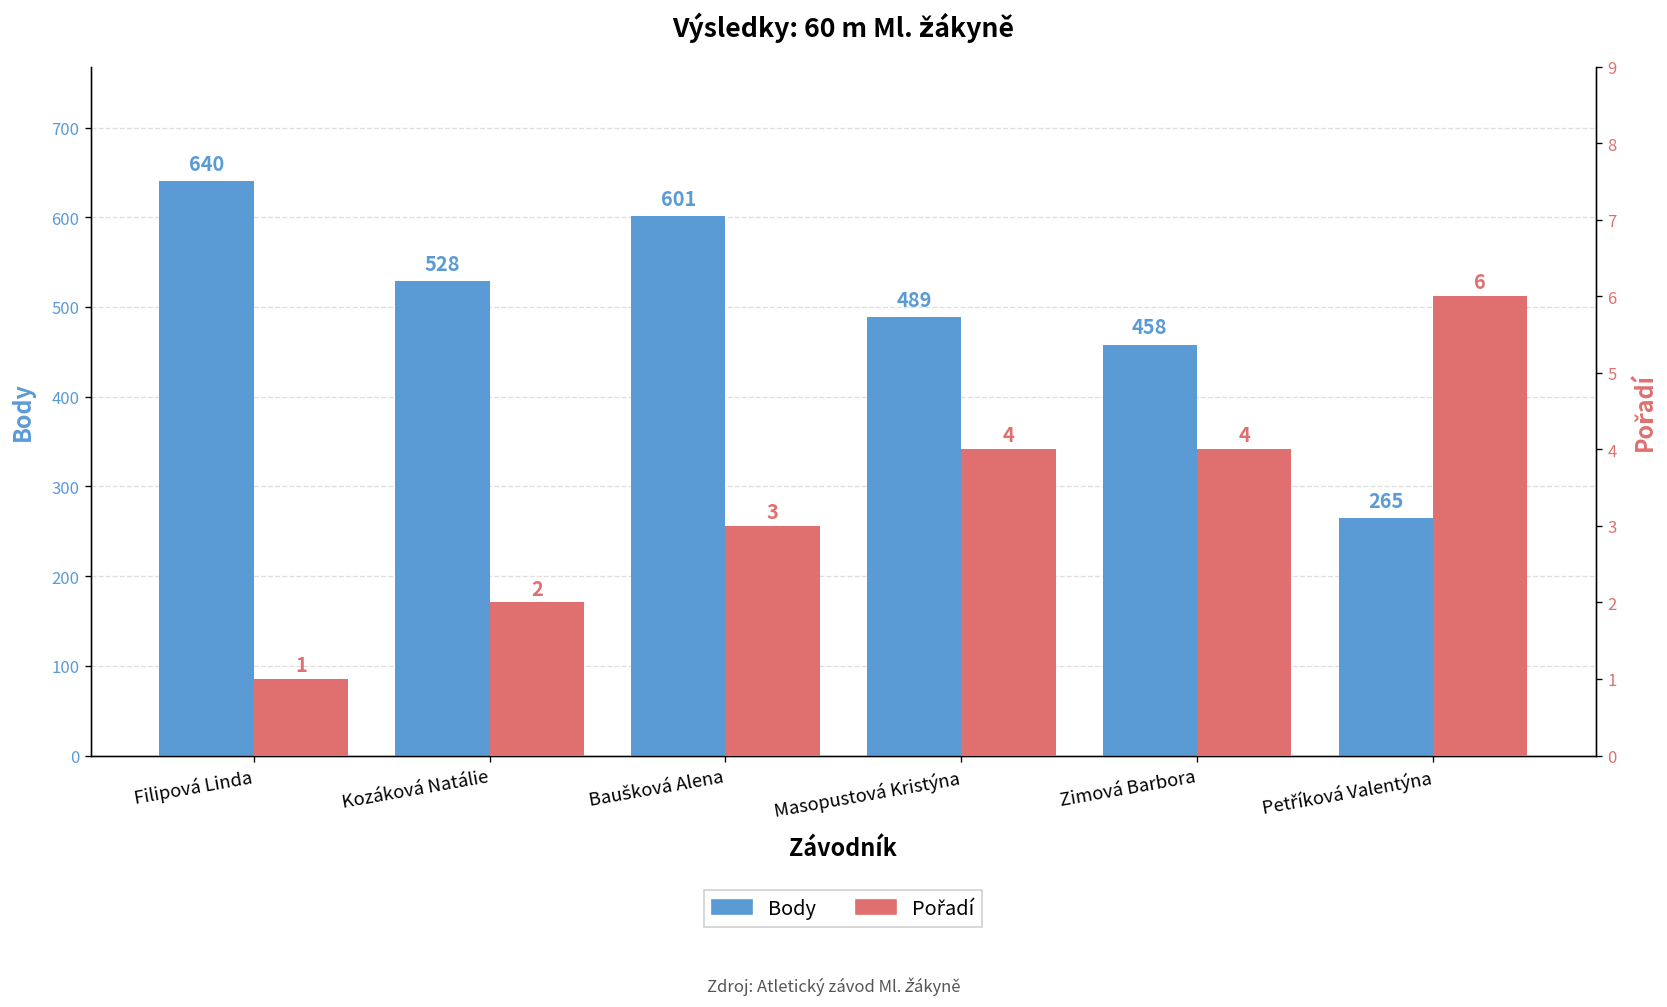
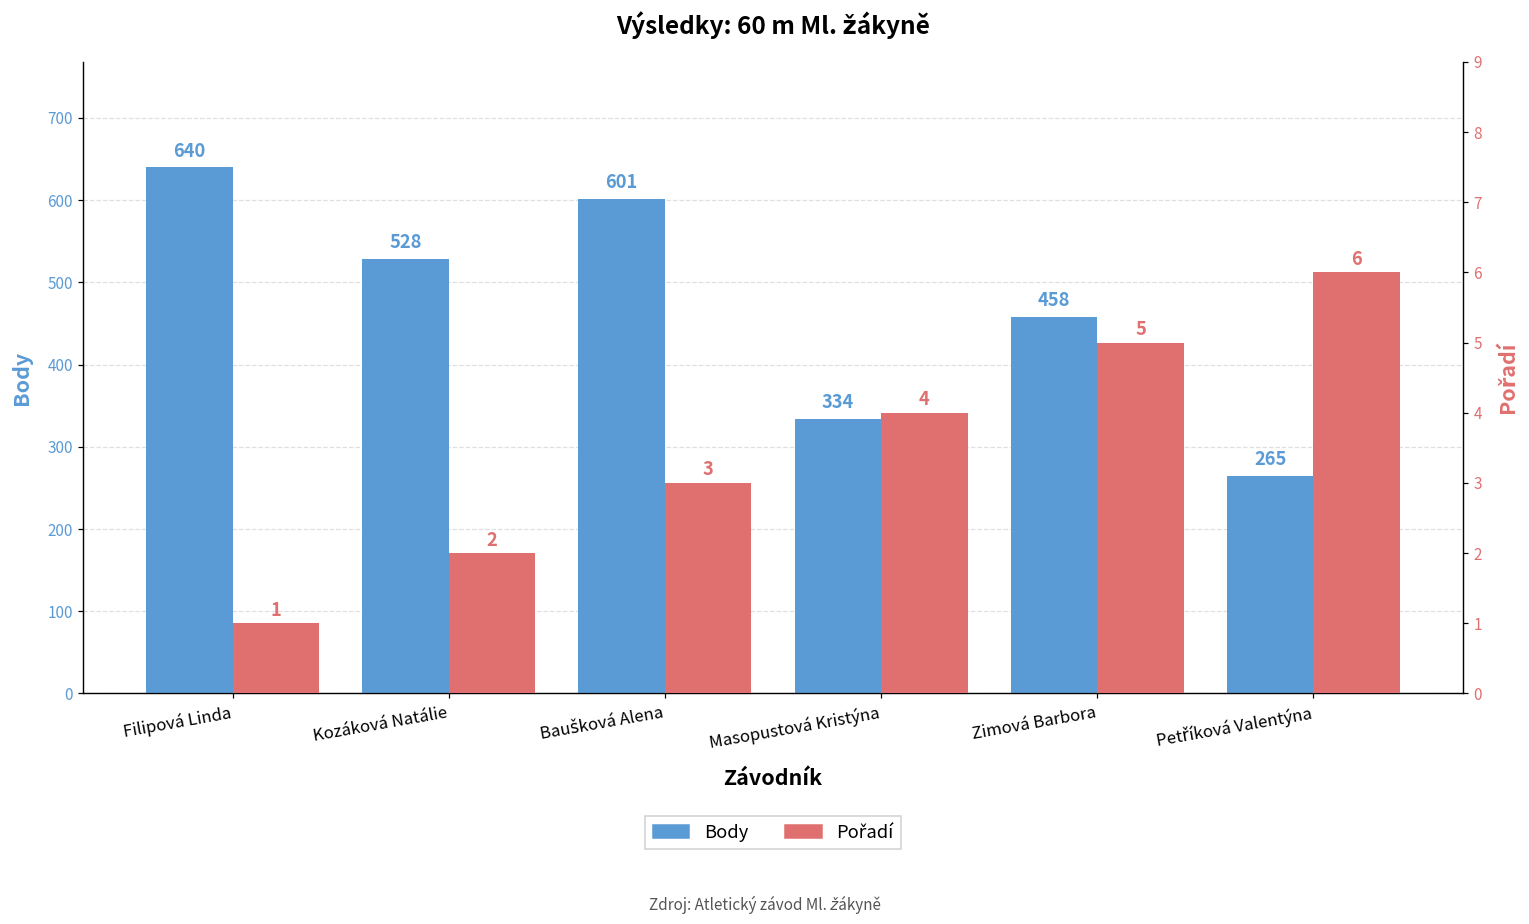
  {
    "Body": {
      "Filipová Linda": 640,
-     "Masopustová Kristýna": 489,
+     "Masopustová Kristýna": 334,
      "Zimová Barbora": 458,
      "Petříková Valentýna": 265
    },
    "Pořadí": {
      "Filipová Linda": 1,
      "Kozáková Natálie": 2,
      "Baušková Alena": 3,
      "Masopustová Kristýna": 4,
-     "Zimová Barbora": 4,
+     "Zimová Barbora": 5,
      "Petříková Valentýna": 6
    }
  }
